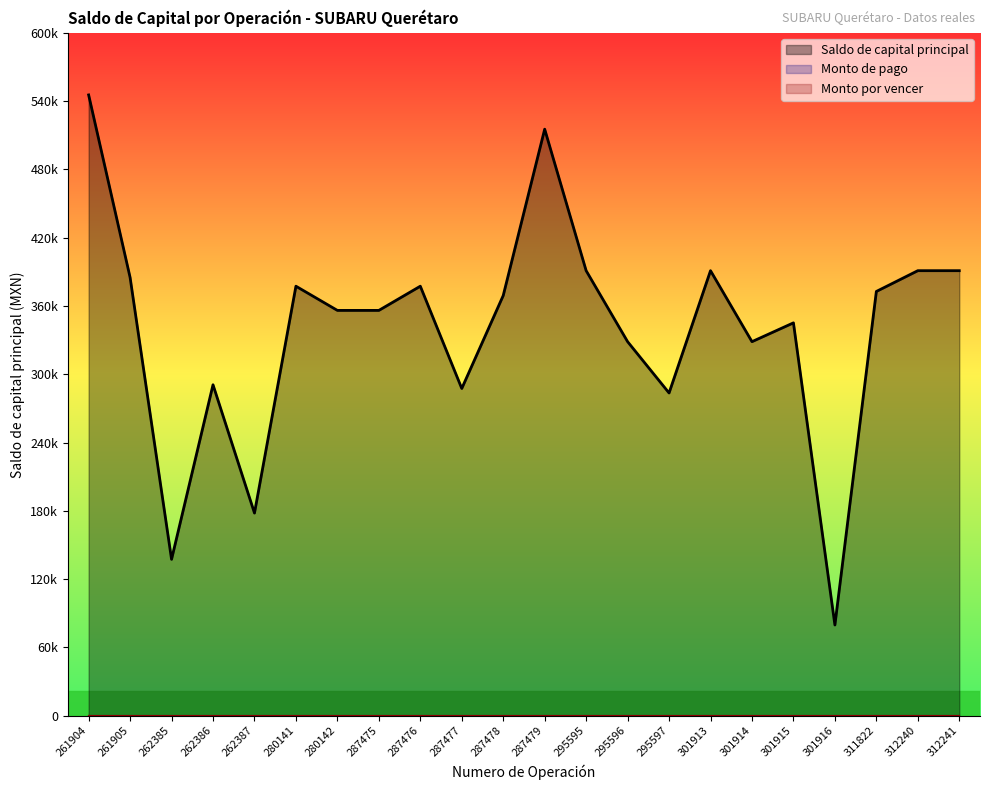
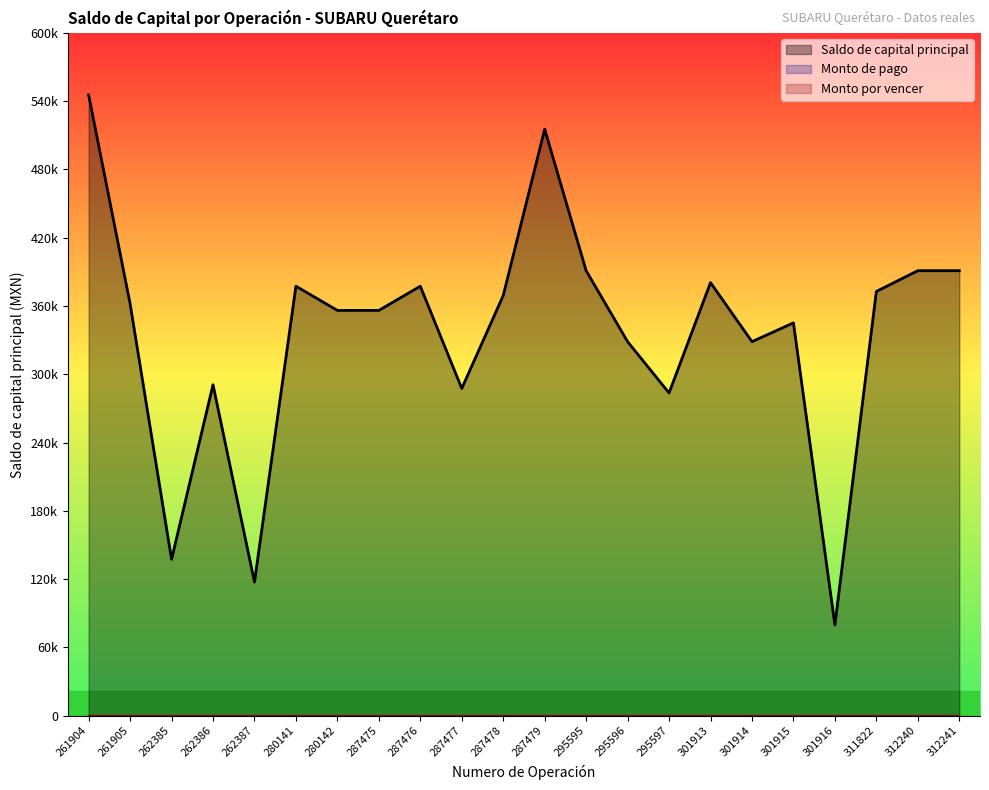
  {
    "Saldo de capital principal": {
      "261904": 546000,
-     "261905": 386000,
+     "261905": 362000,
      "262385": 138000,
      "262386": 291000,
-     "262387": 178000,
+     "262387": 118000,
      "280141": 378000,
      "280142": 357000,
      "287475": 357000,
      "287476": 378000,
      "287477": 288000,
      "287478": 370000,
      "287479": 516000,
      "295595": 391000,
      "295596": 329000,
      "295597": 284000,
-     "301913": 391000,
+     "301913": 381000,
      "301914": 329000,
      "301915": 346000,
      "301916": 80000,
      "311822": 373000,
      "312240": 391000,
      "312241": 391000
    }
  }
